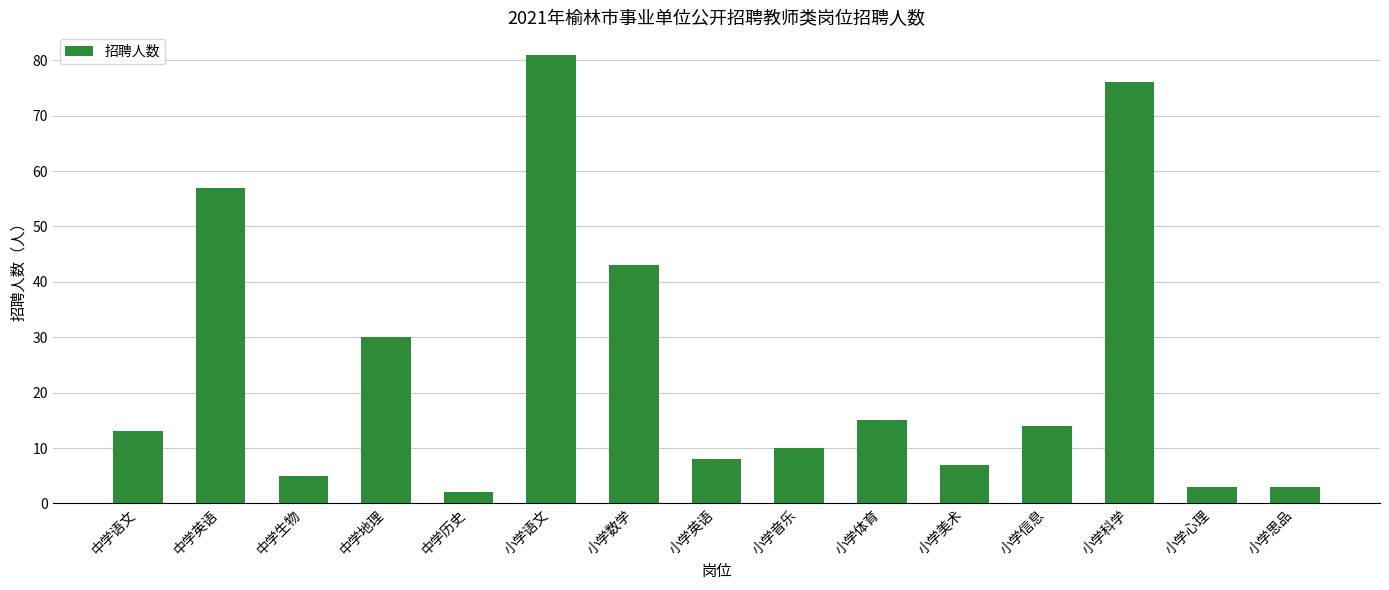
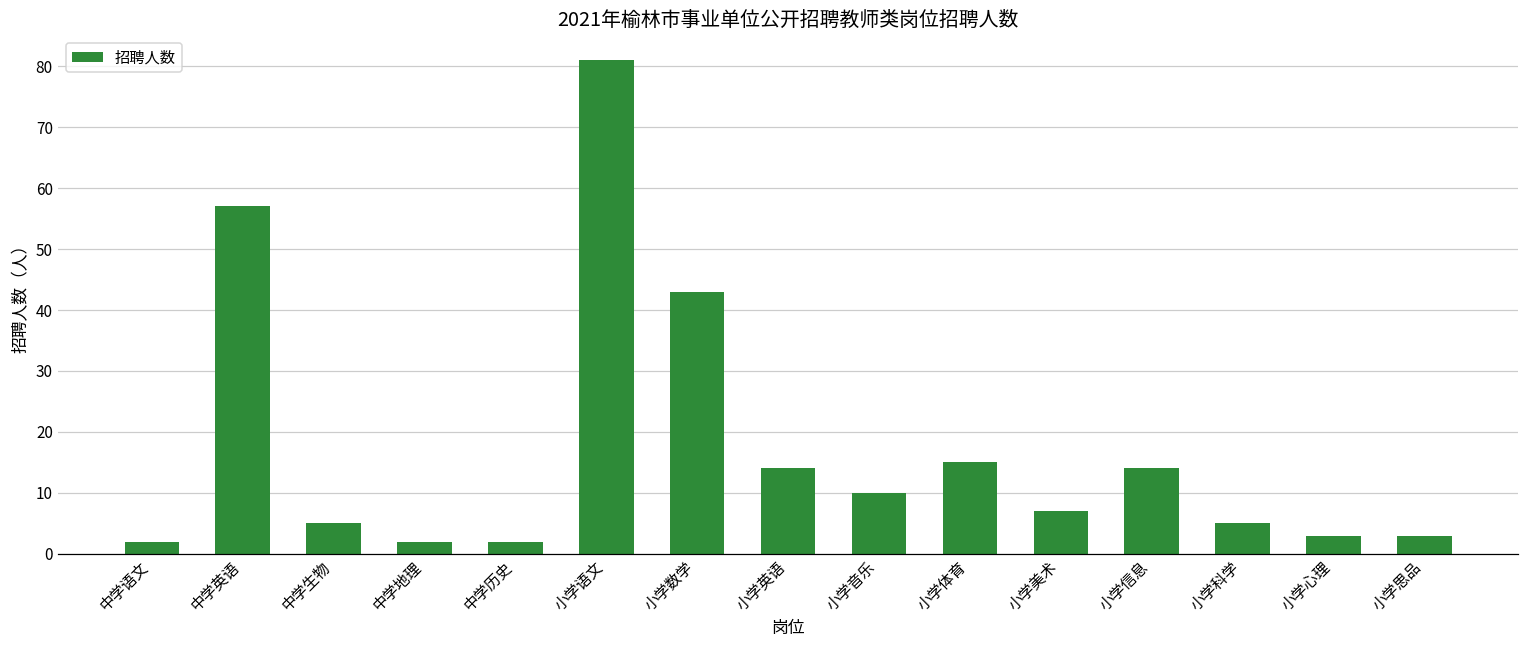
  {
-   "中学语文": 13,
+   "中学语文": 2,
    "中学英语": 57,
    "中学生物": 5,
-   "中学地理": 30,
+   "中学地理": 2,
    "中学历史": 2,
    "小学语文": 81,
    "小学数学": 43,
-   "小学英语": 8,
+   "小学英语": 14,
    "小学音乐": 10,
    "小学体育": 15,
    "小学美术": 7,
    "小学信息": 14,
-   "小学科学": 76,
+   "小学科学": 5,
    "小学心理": 3,
    "小学思品": 3
  }
